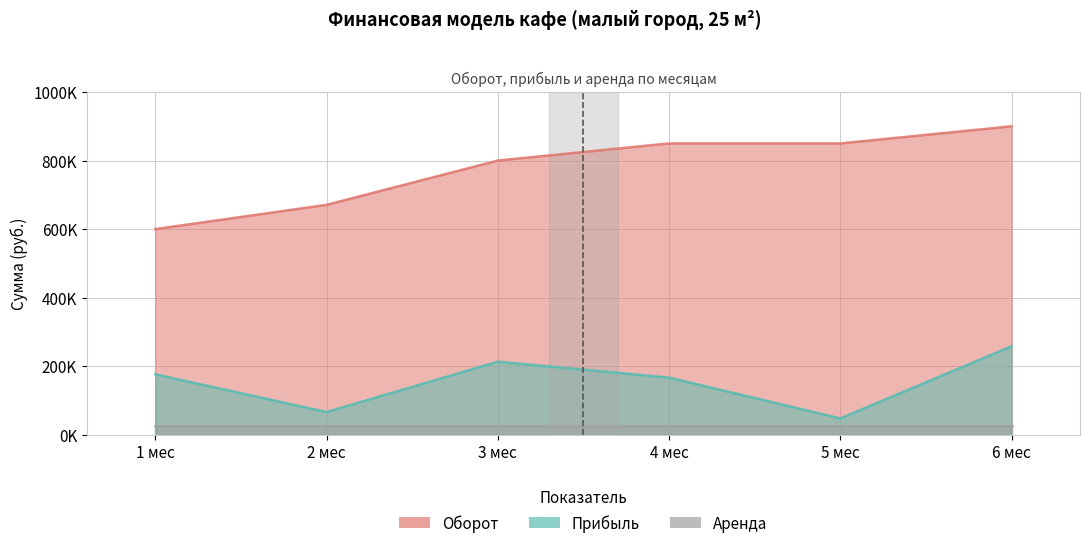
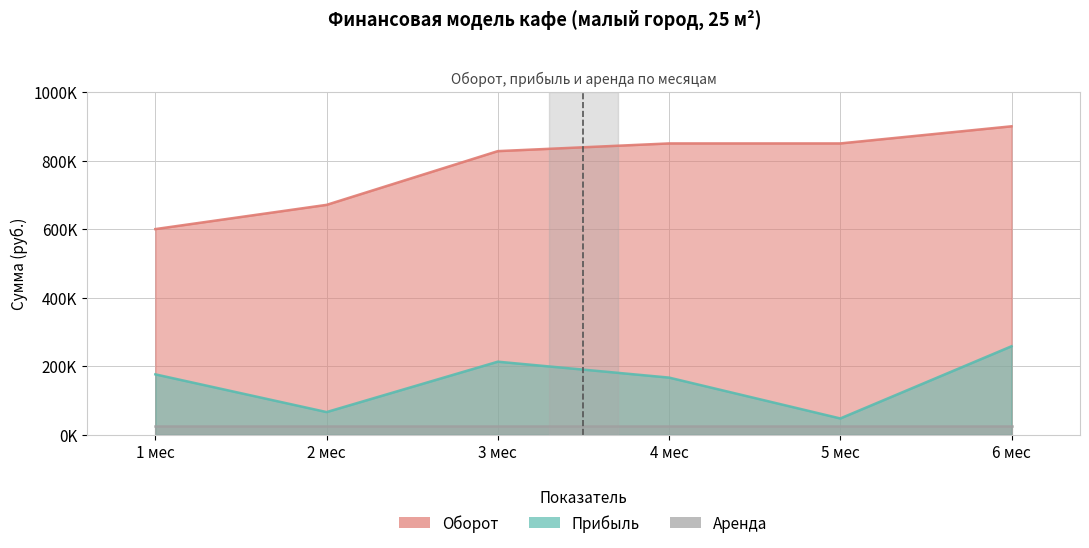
  {
    "Оборот": {
      "1 мес": 600000,
      "2 мес": 670000,
-     "3 мес": 800000,
+     "3 мес": 830000,
      "4 мес": 850000,
      "5 мес": 850000,
      "6 мес": 900000
    },
    "Прибыль": {
      "1 мес": 180000,
      "2 мес": 70000,
      "3 мес": 210000,
      "4 мес": 170000,
      "5 мес": 50000,
      "6 мес": 260000
    },
    "Аренда": {
      "1 мес": 30000,
      "2 мес": 30000,
      "3 мес": 30000,
      "4 мес": 30000,
      "5 мес": 30000,
      "6 мес": 30000
    }
  }
